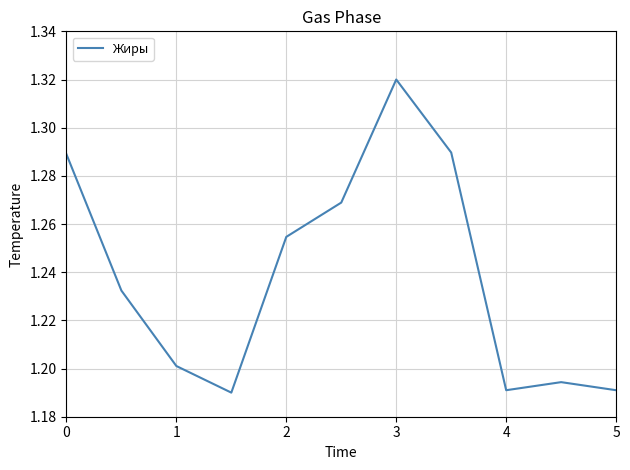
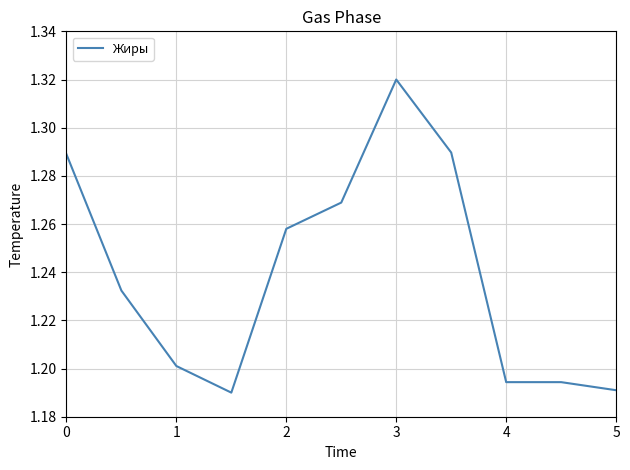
  {
    "0": 1.289,
    "1": 1.201,
-   "2": 1.255,
+   "2": 1.258,
    "3": 1.320,
-   "4": 1.191,
+   "4": 1.194,
    "5": 1.191
  }
